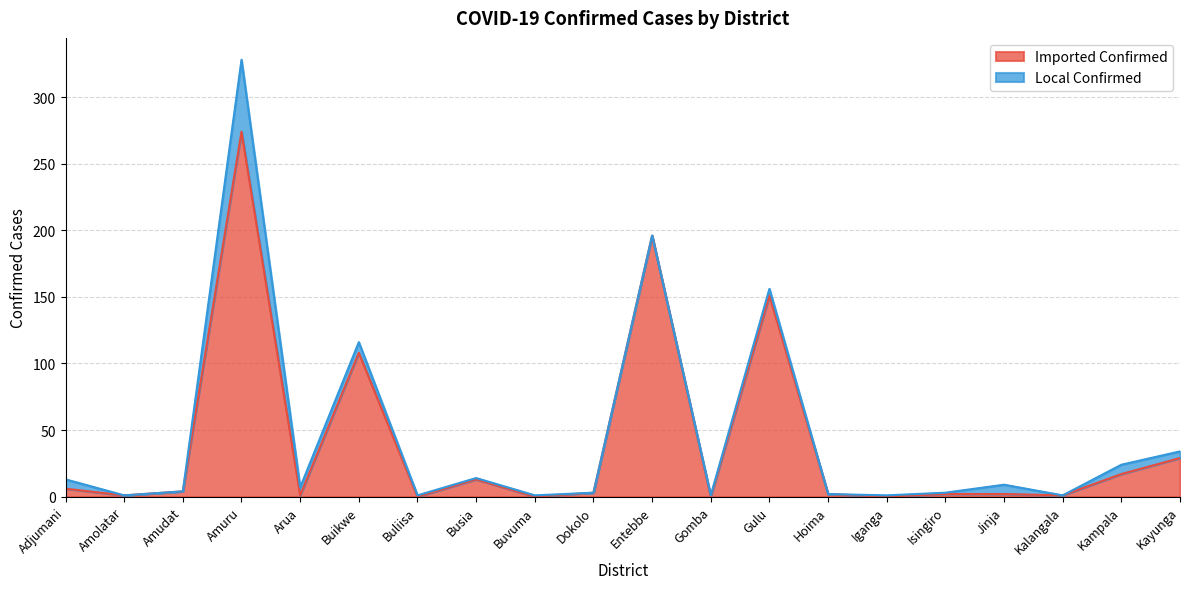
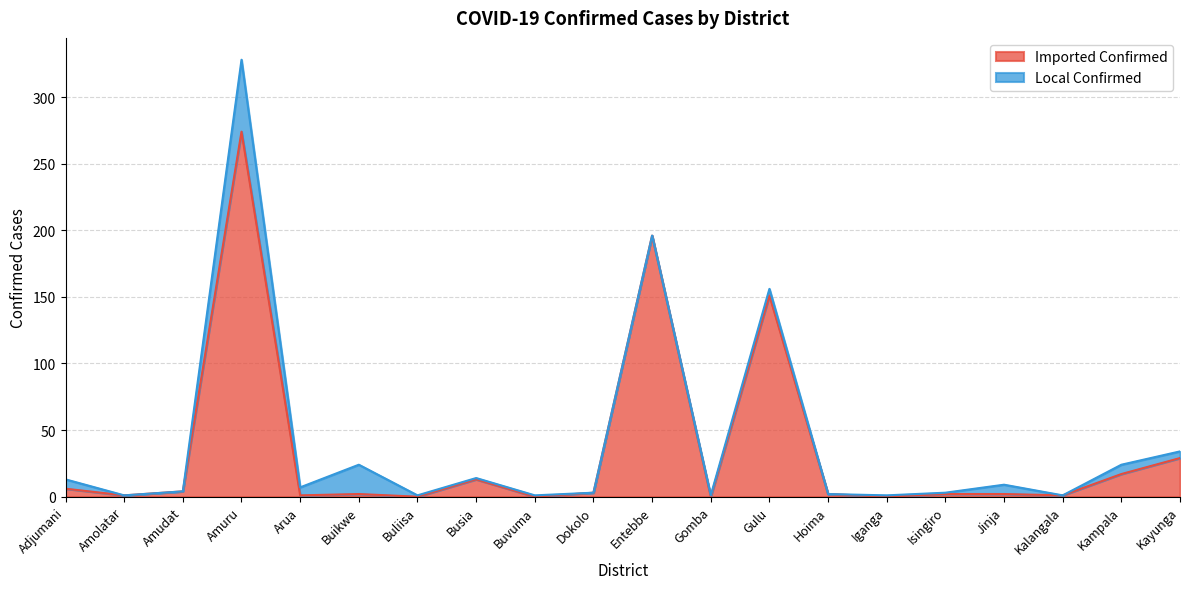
  {
    "Imported Confirmed": {
      "Adjumani": 6,
      "Amuru": 274,
      "Arua": 1,
-     "Buikwe": 108,
+     "Buikwe": 2,
      "Gulu": 151,
      "Jinja": 2,
      "Kampala": 17,
      "Kayunga": 29
    },
    "Local Confirmed": {
      "Adjumani": 7,
      "Amuru": 54,
      "Arua": 6,
-     "Buikwe": 8,
+     "Buikwe": 22,
      "Gulu": 5,
      "Jinja": 7,
      "Kampala": 7,
      "Kayunga": 5
    }
  }
